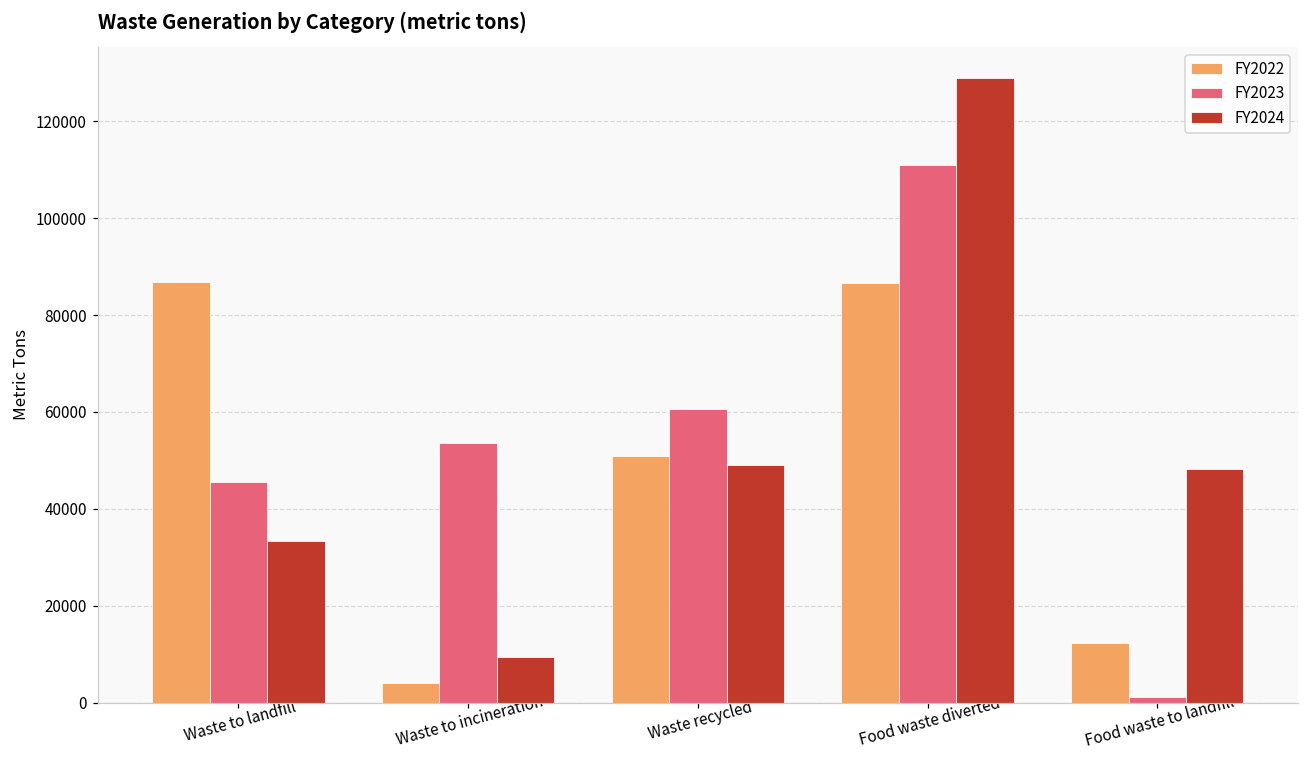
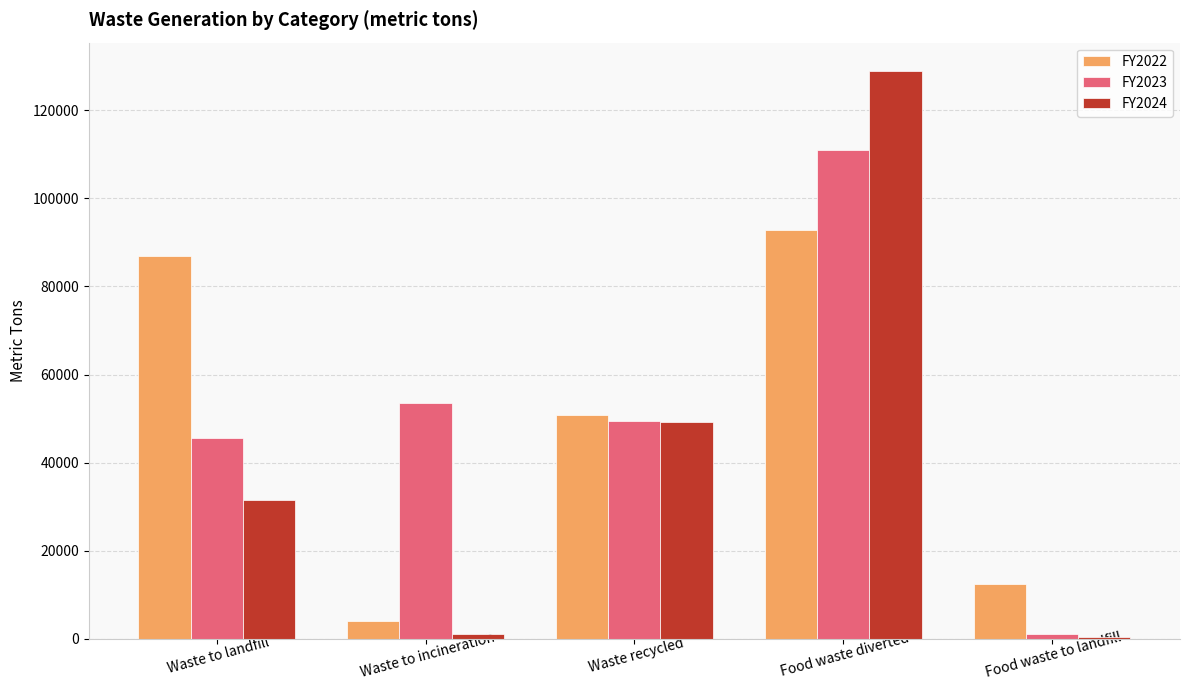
  {
    "FY2022": {
      "Waste to landfill": 87000,
      "Waste to incineration": 4000,
      "Waste recycled": 51000,
-     "Food waste diverted": 87000,
+     "Food waste diverted": 93000,
      "Food waste to landfill": 12000
    },
    "FY2023": {
      "Waste to landfill": 45000,
      "Waste to incineration": 54000,
-     "Waste recycled": 61000,
+     "Waste recycled": 49000,
      "Food waste diverted": 111000,
      "Food waste to landfill": 1000
    },
    "FY2024": {
-     "Waste to landfill": 33000,
-     "Waste to incineration": 9000,
+     "Waste to landfill": 32000,
+     "Waste to incineration": 1000,
      "Waste recycled": 49000,
      "Food waste diverted": 129000,
-     "Food waste to landfill": 48000
+     "Food waste to landfill": 0
    }
  }
